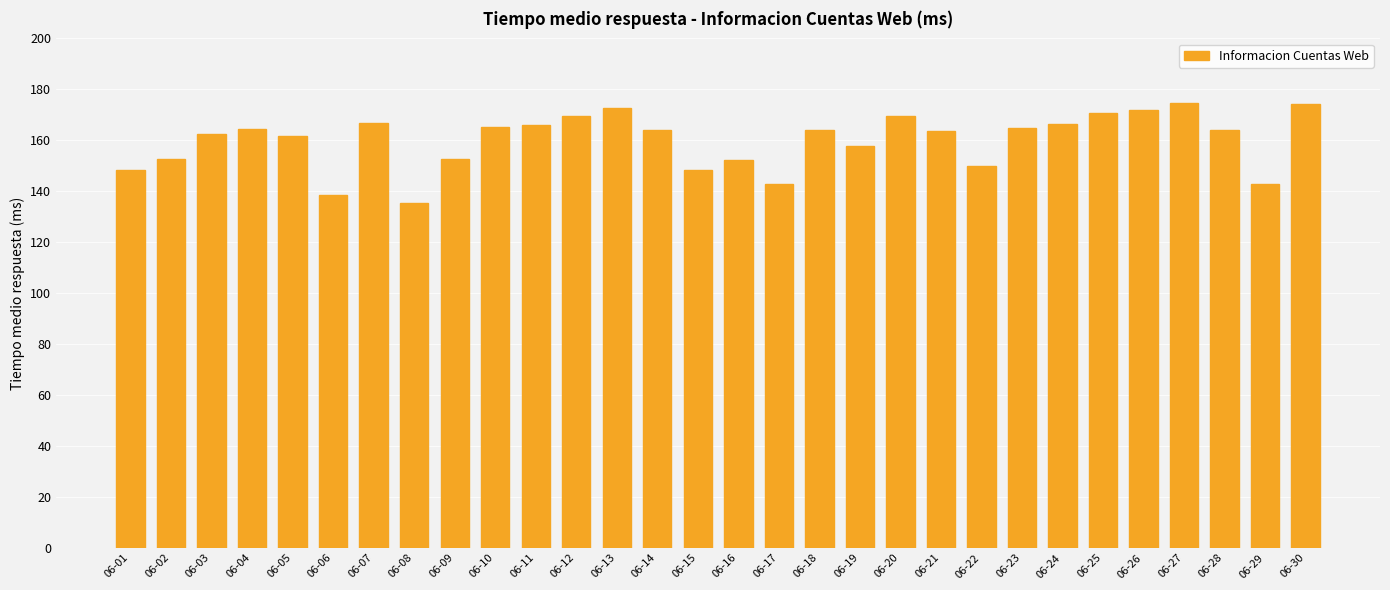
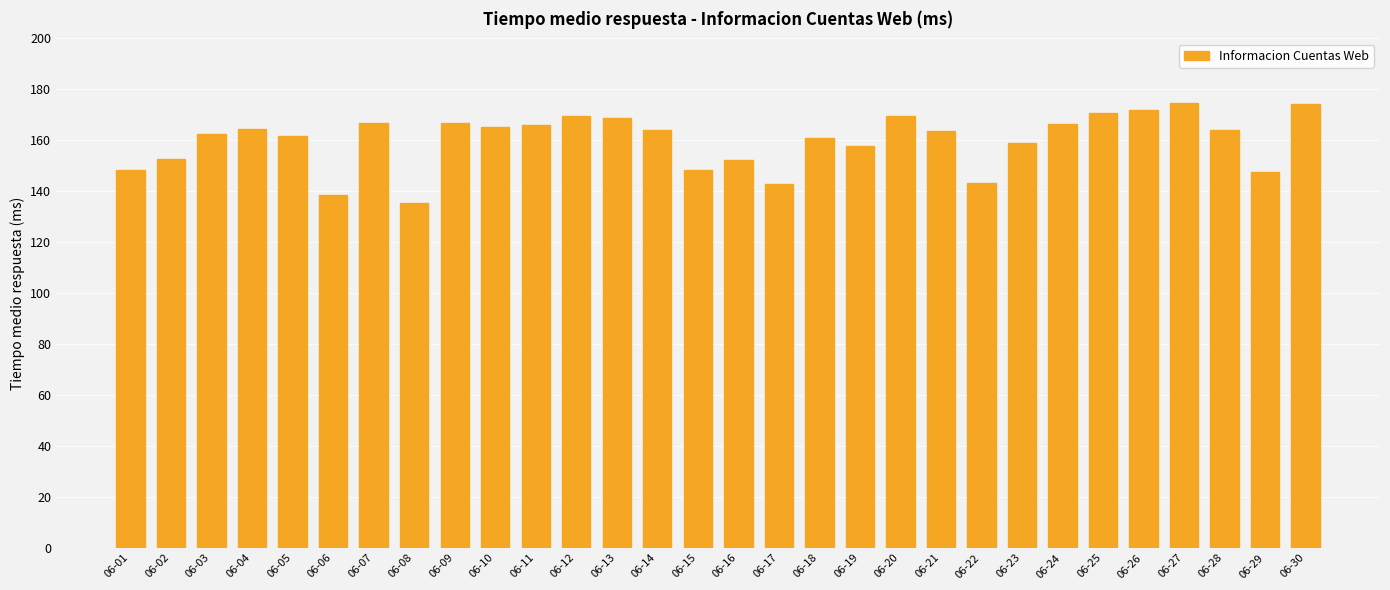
  {
    "06-01": 148,
    "06-02": 153,
    "06-03": 163,
    "06-04": 164,
    "06-05": 162,
    "06-06": 138,
    "06-07": 167,
    "06-08": 135,
-   "06-09": 153,
+   "06-09": 167,
    "06-10": 165,
    "06-11": 166,
    "06-12": 170,
-   "06-13": 173,
+   "06-13": 169,
    "06-14": 164,
    "06-15": 148,
    "06-16": 152,
    "06-17": 143,
-   "06-18": 164,
+   "06-18": 161,
    "06-19": 158,
    "06-20": 170,
    "06-21": 164,
-   "06-22": 150,
-   "06-23": 165,
+   "06-22": 143,
+   "06-23": 159,
    "06-24": 166,
    "06-25": 171,
    "06-26": 172,
    "06-27": 175,
    "06-28": 164,
-   "06-29": 143,
+   "06-29": 148,
    "06-30": 174
  }
